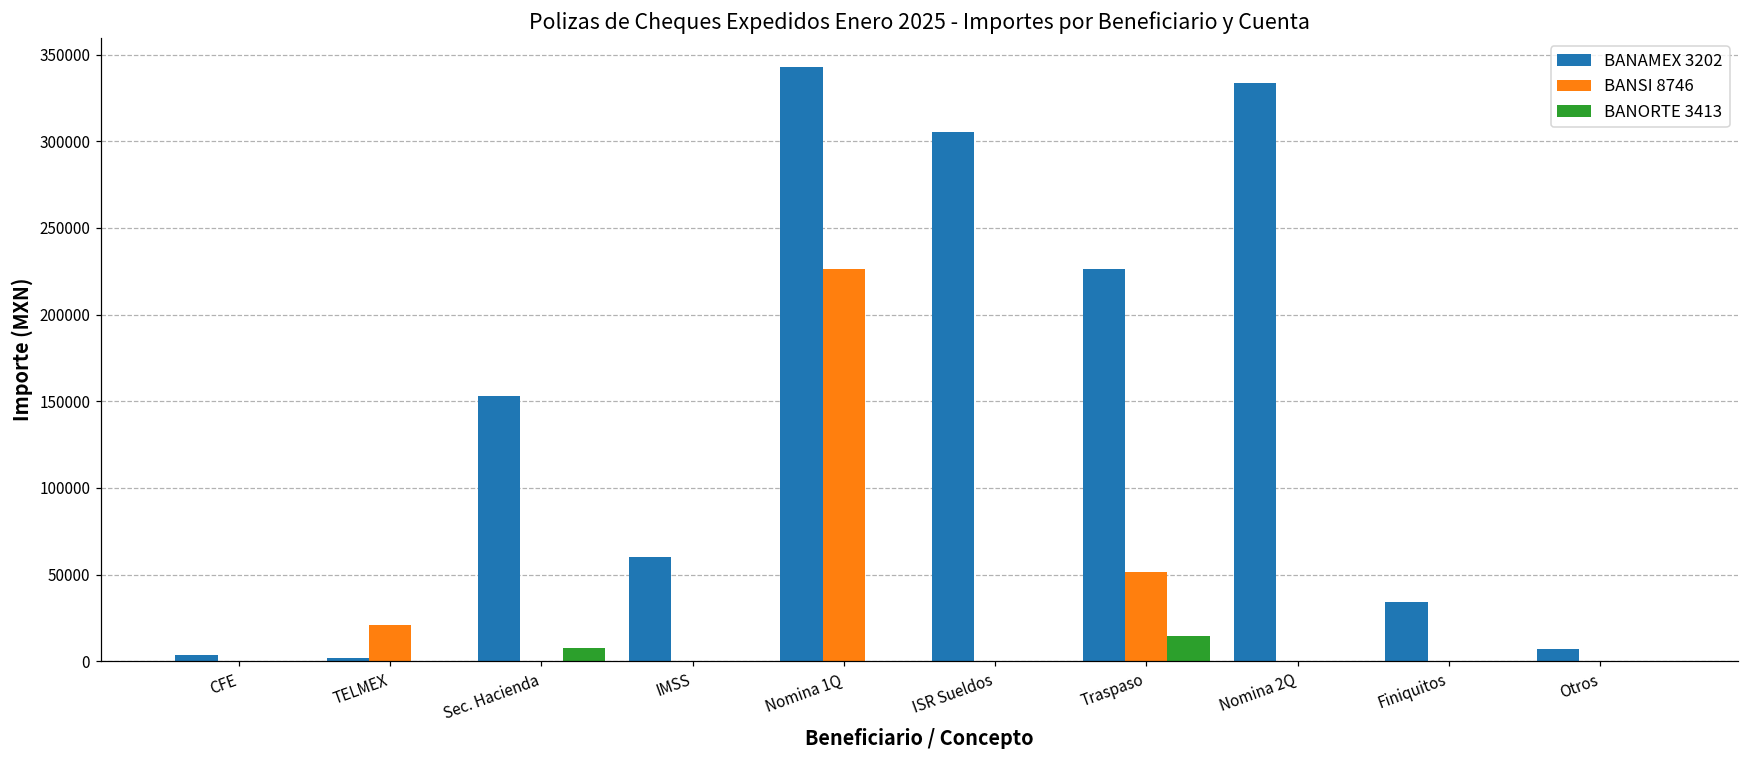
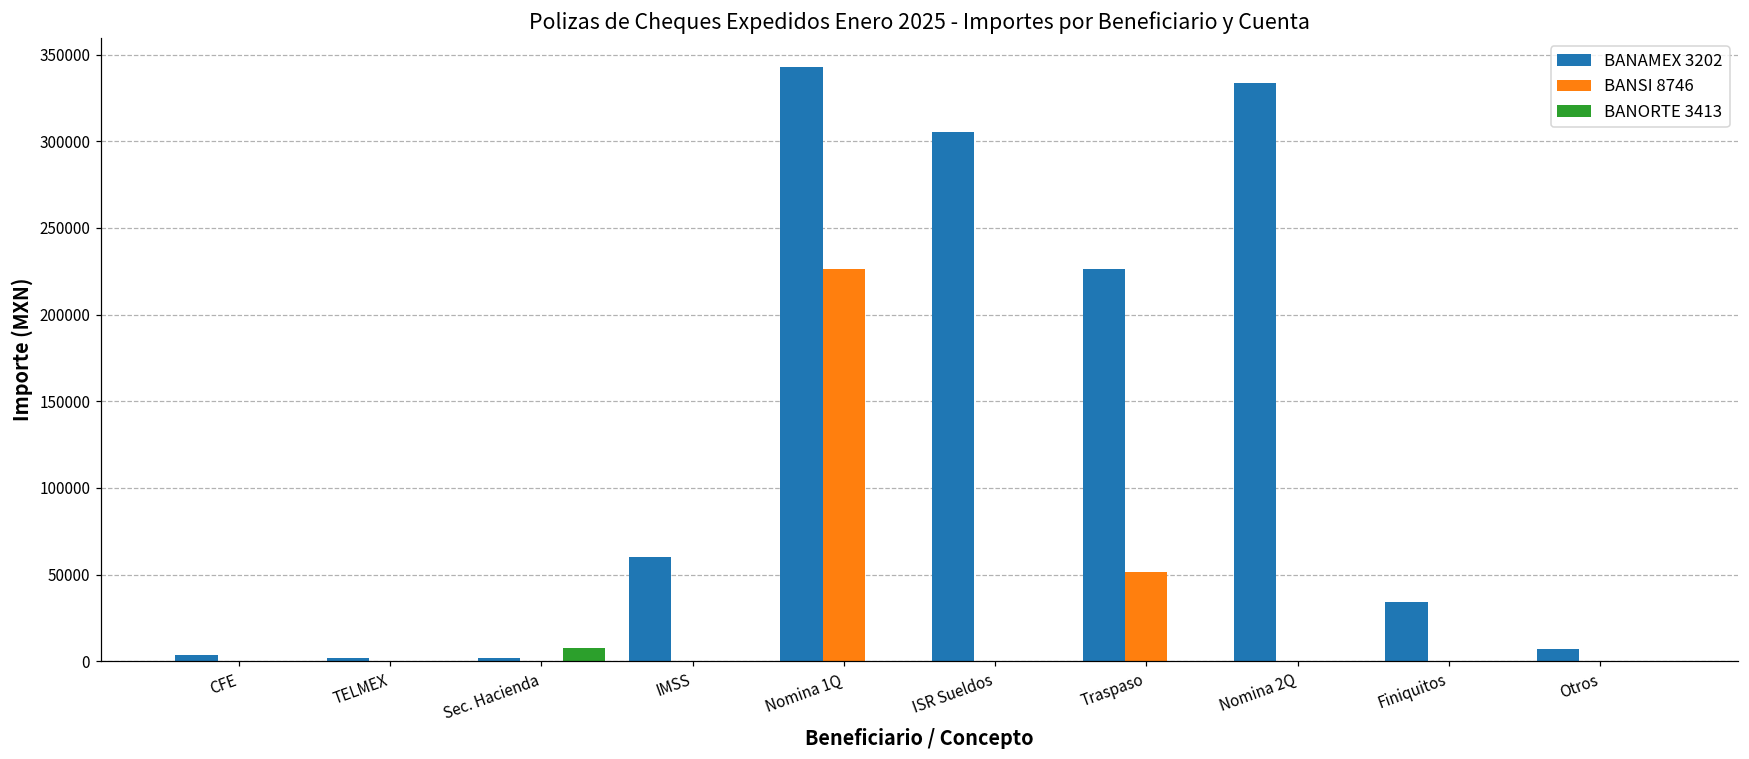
  {
    "BANAMEX 3202": {
      "CFE": 4000,
      "TELMEX": 2000,
-     "Sec. Hacienda": 153000,
+     "Sec. Hacienda": 2000,
      "IMSS": 60000,
      "Nomina 1Q": 343000,
      "ISR Sueldos": 305000,
      "Traspaso": 226000,
      "Nomina 2Q": 334000,
      "Finiquitos": 34000,
      "Otros": 7000
    },
    "BANSI 8746": {
      "CFE": 0,
-     "TELMEX": 21000,
+     "TELMEX": 0,
      "Sec. Hacienda": 0,
      "IMSS": 0,
      "Nomina 1Q": 226000,
      "ISR Sueldos": 0,
      "Traspaso": 52000,
      "Nomina 2Q": 0,
      "Finiquitos": 0
    },
    "BANORTE 3413": {
      "CFE": 0,
      "TELMEX": 0,
      "Sec. Hacienda": 8000,
      "IMSS": 0,
      "Nomina 1Q": 0,
      "ISR Sueldos": 0,
-     "Traspaso": 15000,
+     "Traspaso": 0,
      "Nomina 2Q": 0,
      "Finiquitos": 0
    }
  }
